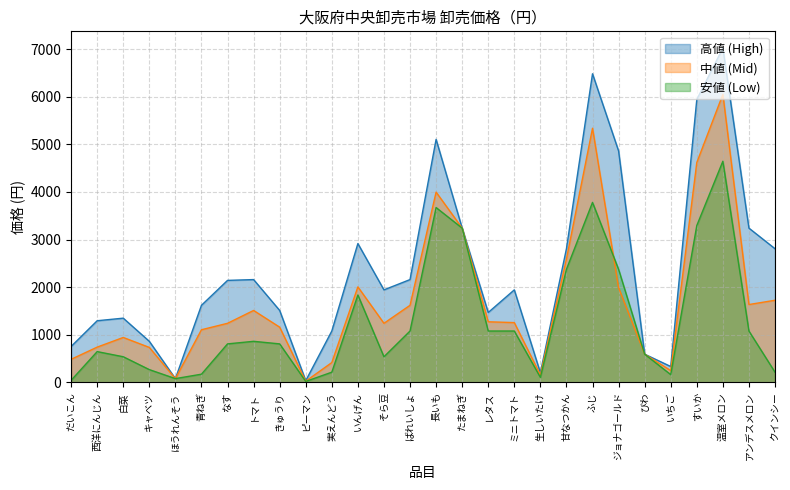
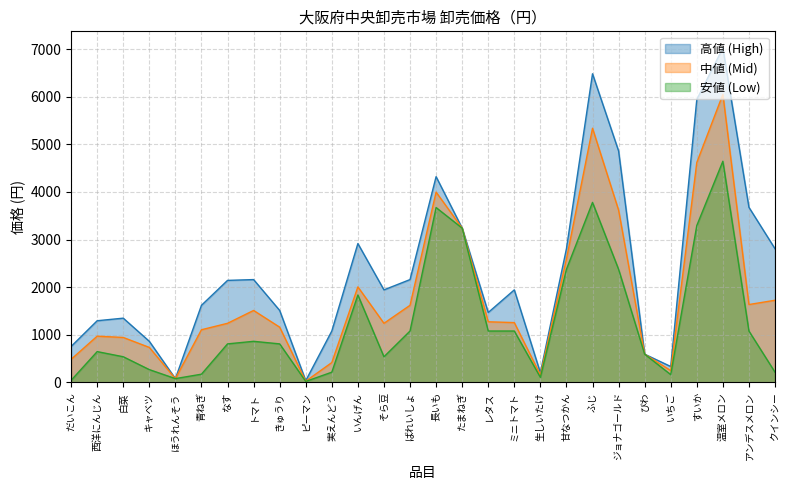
  {
    "高値 (High)": {
      "だいこん": 800,
      "西洋にんじん": 1300,
      "白菜": 1400,
      "キャベツ": 900,
      "青ねぎ": 1600,
      "なす": 2100,
      "トマト": 2200,
      "きゅうり": 1500,
      "実えんどう": 1100,
      "いんげん": 2900,
      "そら豆": 1900,
      "ばれいしょ": 2200,
-     "長いも": 5100,
+     "長いも": 4300,
      "レタス": 1500,
      "ミニトマト": 1900,
      "甘なつかん": 2800,
      "ふじ": 6500,
      "ジョナゴールド": 4900,
      "いちご": 300,
      "すいか": 5900,
-     "アンデスメロン": 3200,
+     "アンデスメロン": 3700,
      "クインシー": 2800
    },
    "中値 (Mid)": {
      "だいこん": 500,
-     "西洋にんじん": 700,
+     "西洋にんじん": 1000,
      "白菜": 900,
      "キャベツ": 700,
      "青ねぎ": 1100,
      "なす": 1200,
      "トマト": 1500,
      "きゅうり": 1200,
      "実えんどう": 400,
      "いんげん": 2000,
      "そら豆": 1200,
      "ばれいしょ": 1600,
      "長いも": 4000,
      "レタス": 1300,
      "ミニトマト": 1300,
      "甘なつかん": 2600,
      "ふじ": 5300,
-     "ジョナゴールド": 2000,
+     "ジョナゴールド": 3600,
      "いちご": 300,
      "すいか": 4600,
      "アンデスメロン": 1600,
      "クインシー": 1700
    },
    "安値 (Low)": {
      "だいこん": 0,
      "西洋にんじん": 600,
      "白菜": 500,
      "キャベツ": 300,
      "青ねぎ": 200,
      "なす": 800,
      "トマト": 900,
      "きゅうり": 800,
      "実えんどう": 200,
      "いんげん": 1800,
      "そら豆": 500,
      "ばれいしょ": 1100,
      "長いも": 3700,
      "レタス": 1100,
      "ミニトマト": 1100,
      "甘なつかん": 2400,
      "ふじ": 3800,
      "ジョナゴールド": 2400,
      "いちご": 200,
      "すいか": 3300,
      "温室メロン": 4600,
      "アンデスメロン": 1100,
      "クインシー": 200
    }
  }
